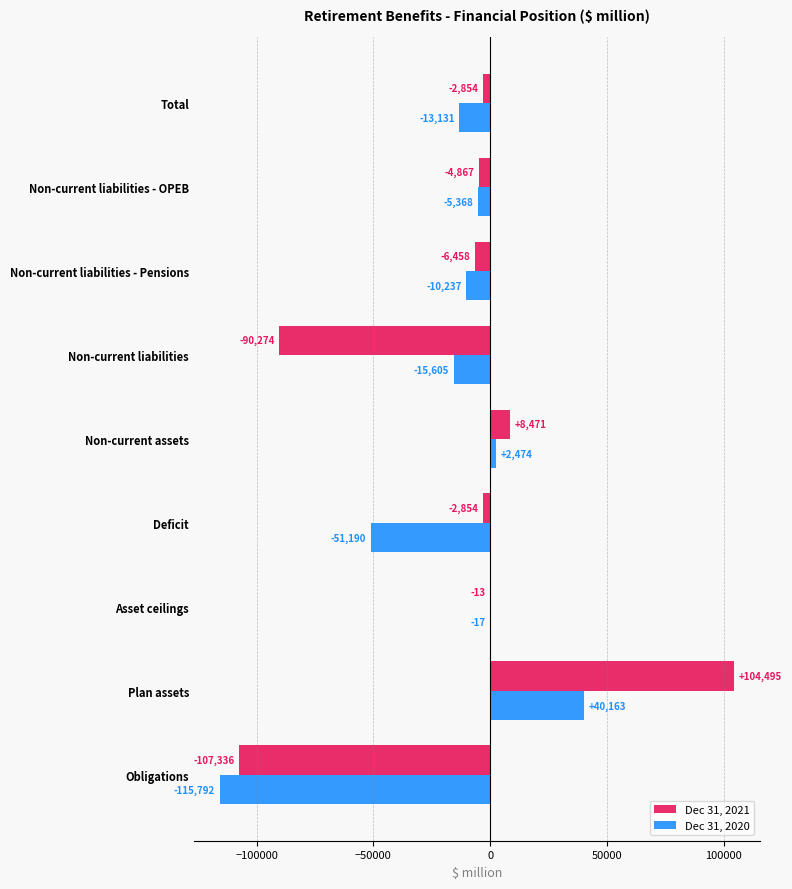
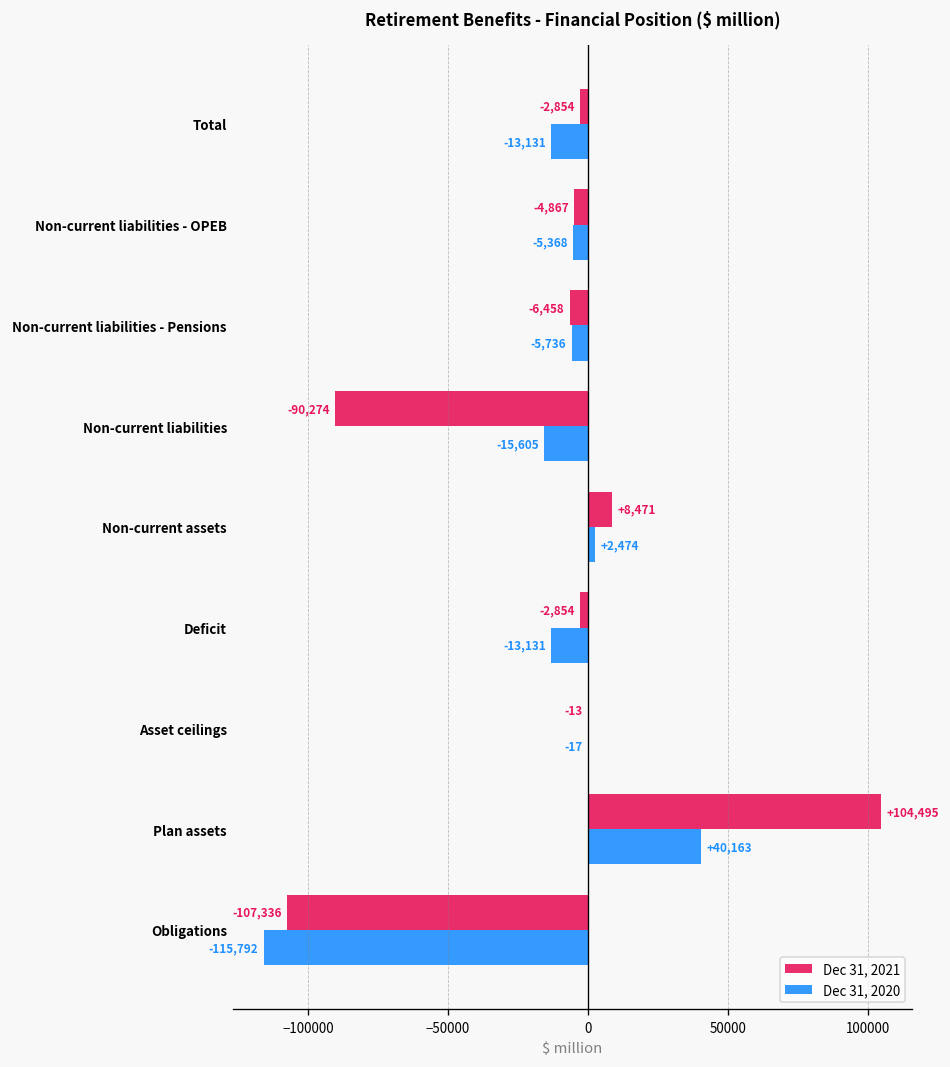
  {
    "Dec 31, 2021": {
      "Total": "-2,854",
      "Non-current liabilities - OPEB": "-4,867",
      "Non-current liabilities - Pensions": "-6,458",
      "Non-current liabilities": "-90,274",
      "Non-current assets": "+8,471",
      "Deficit": "-2,854",
      "Asset ceilings": "-13",
      "Plan assets": "+104,495",
      "Obligations": "-107,336"
    },
    "Dec 31, 2020": {
      "Total": "-13,131",
      "Non-current liabilities - OPEB": "-5,368",
-     "Non-current liabilities - Pensions": "-10,237",
+     "Non-current liabilities - Pensions": "-5,736",
      "Non-current liabilities": "-15,605",
      "Non-current assets": "+2,474",
-     "Deficit": "-51,190",
+     "Deficit": "-13,131",
      "Asset ceilings": "-17",
      "Plan assets": "+40,163",
      "Obligations": "-115,792"
    }
  }
